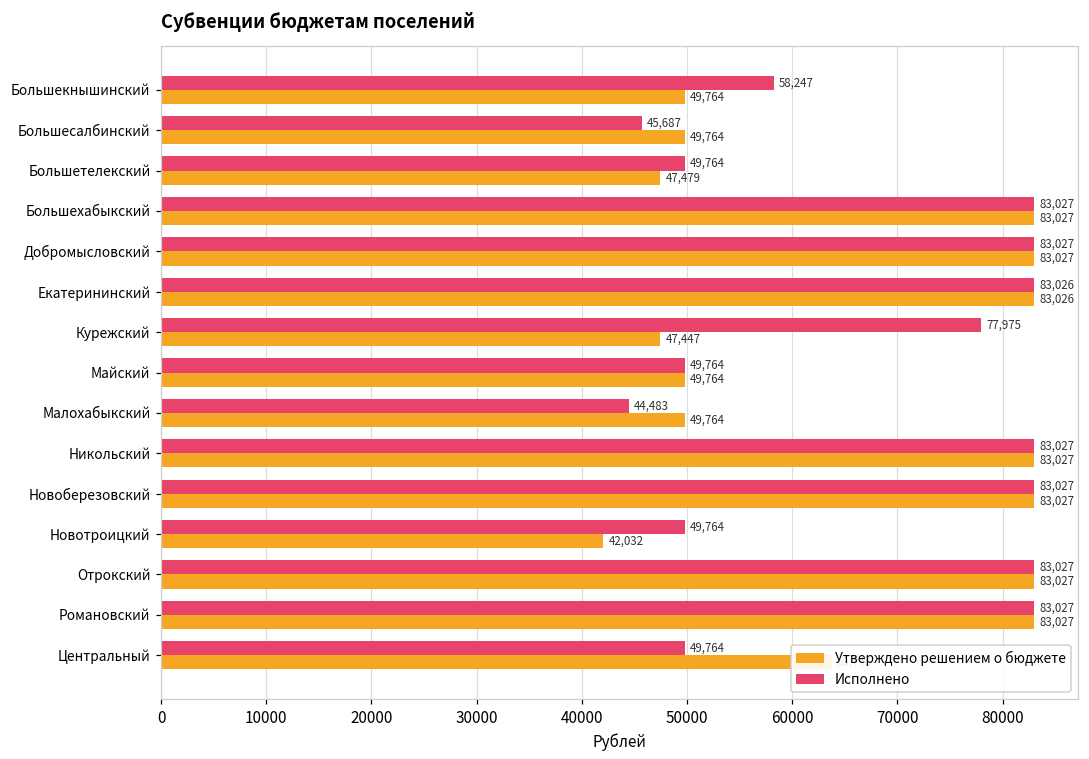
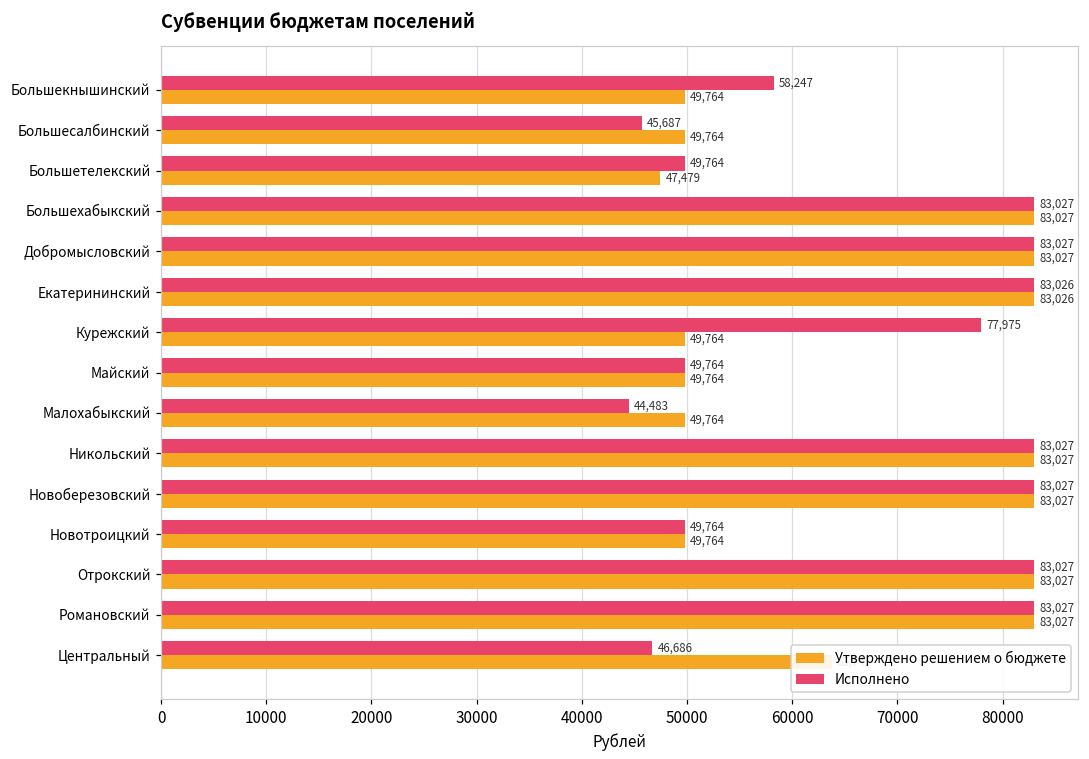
  {
    "Утверждено решением о бюджете": {
      "Большекнышинский": "49,764",
      "Большесалбинский": "49,764",
      "Большетелекский": "47,479",
      "Большехабыкский": "83,027",
      "Добромысловский": "83,027",
      "Екатерининский": "83,026",
-     "Курежский": "47,447",
+     "Курежский": "49,764",
      "Майский": "49,764",
      "Малохабыкский": "49,764",
      "Никольский": "83,027",
      "Новоберезовский": "83,027",
-     "Новотроицкий": "42,032",
+     "Новотроицкий": "49,764",
      "Отрокский": "83,027",
      "Романовский": "83,027"
    },
    "Исполнено": {
      "Большекнышинский": "58,247",
      "Большесалбинский": "45,687",
      "Большетелекский": "49,764",
      "Большехабыкский": "83,027",
      "Добромысловский": "83,027",
      "Екатерининский": "83,026",
      "Курежский": "77,975",
      "Майский": "49,764",
      "Малохабыкский": "44,483",
      "Никольский": "83,027",
      "Новоберезовский": "83,027",
      "Новотроицкий": "49,764",
      "Отрокский": "83,027",
      "Романовский": "83,027",
-     "Центральный": "49,764"
+     "Центральный": "46,686"
    }
  }
